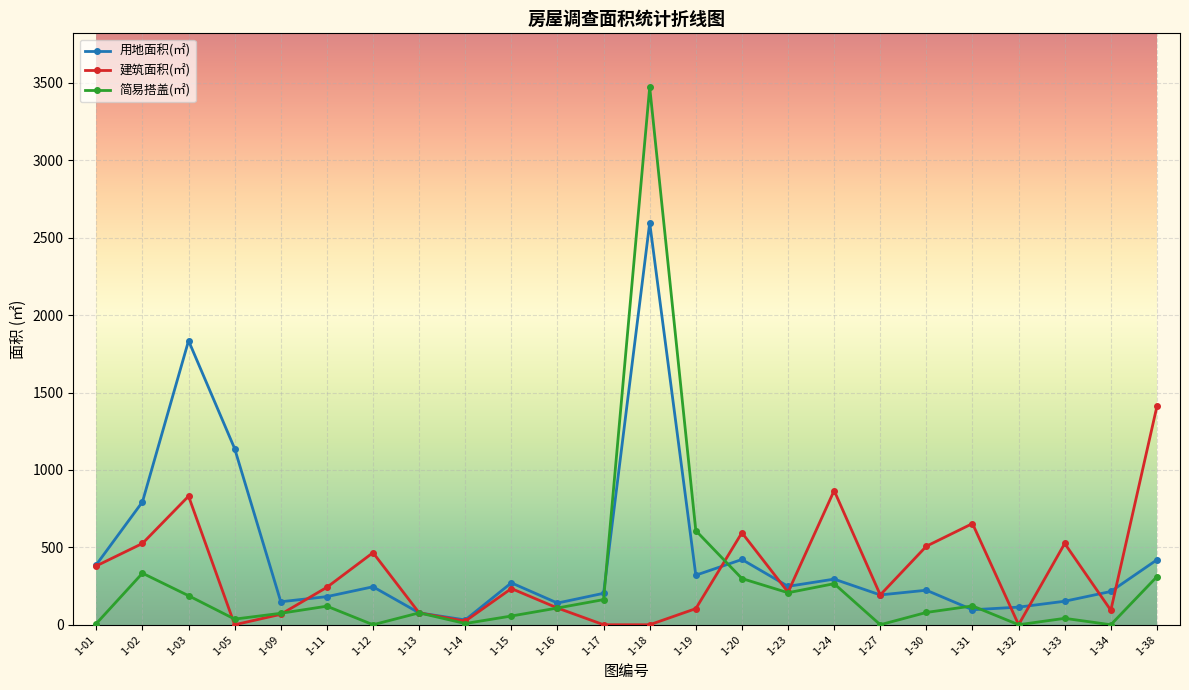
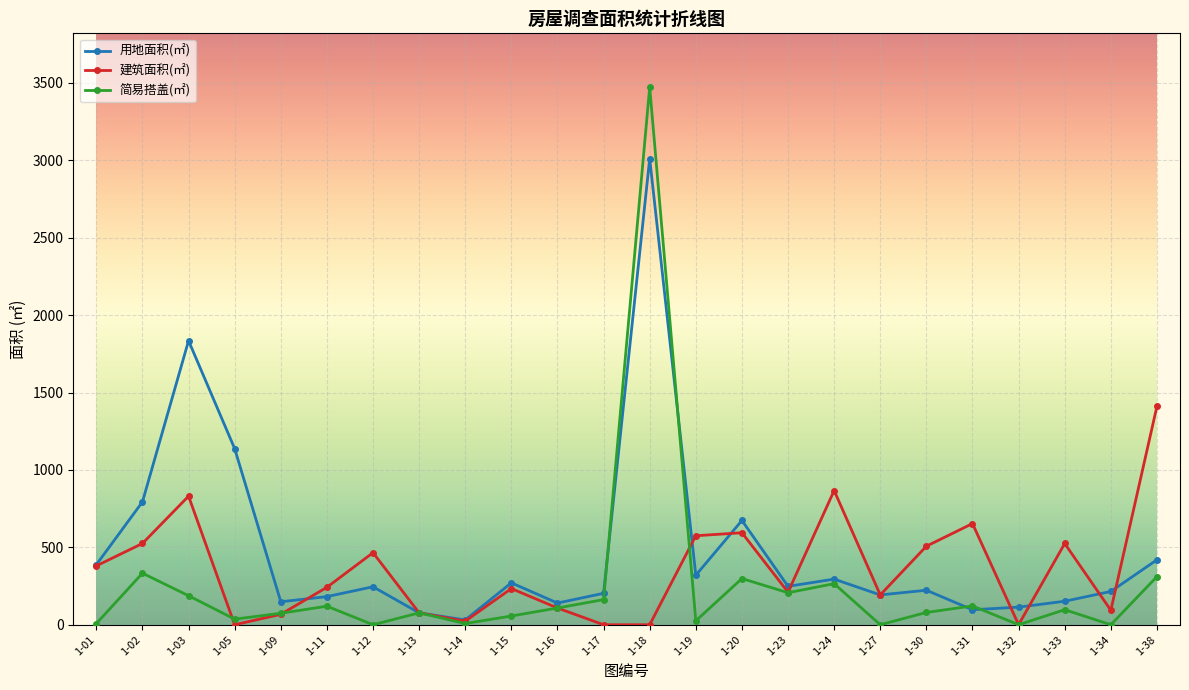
  {
    "用地面积(㎡)": {
      "1-02": 790,
      "1-03": 1830,
      "1-05": 1140,
      "1-09": 150,
      "1-11": 180,
      "1-12": 250,
      "1-15": 270,
      "1-16": 140,
      "1-17": 200,
-     "1-18": 2600,
+     "1-18": 3010,
      "1-19": 320,
-     "1-20": 420,
+     "1-20": 670,
      "1-23": 250,
      "1-24": 290,
      "1-30": 220,
      "1-31": 100,
      "1-32": 110,
      "1-33": 150,
      "1-34": 210,
      "1-38": 420
    },
    "建筑面积(㎡)": {
      "1-02": 530,
      "1-03": 830,
      "1-05": 0,
      "1-11": 240,
      "1-12": 470,
      "1-15": 230,
      "1-17": 0,
      "1-18": 0,
-     "1-19": 100,
+     "1-19": 570,
      "1-20": 590,
      "1-24": 870,
      "1-30": 510,
      "1-31": 650,
      "1-33": 520,
      "1-34": 90,
      "1-38": 1410
    },
    "简易搭盖(㎡)": {
      "1-01": 10,
      "1-02": 330,
      "1-03": 190,
      "1-05": 40,
      "1-11": 120,
      "1-12": 0,
      "1-15": 60,
      "1-17": 160,
      "1-18": 3470,
-     "1-19": 610,
+     "1-19": 30,
      "1-20": 300,
      "1-24": 270,
      "1-27": 0,
      "1-30": 80,
      "1-31": 120,
-     "1-33": 40,
+     "1-33": 100,
      "1-34": 0,
      "1-38": 310
    }
  }
